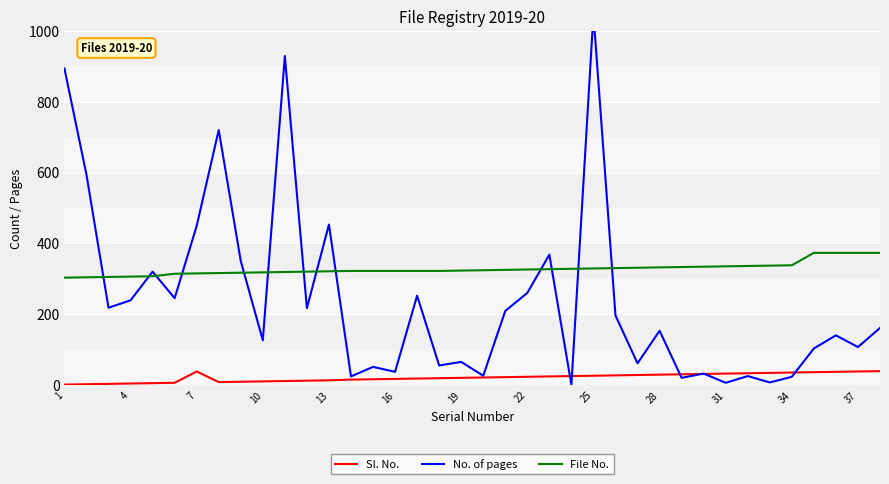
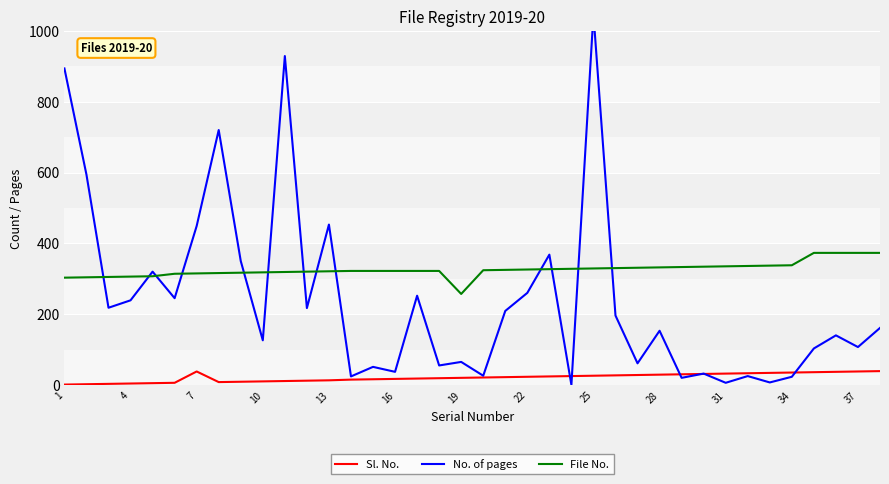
  {
    "Sl. No.": {
      "1": 0,
      "4": 0,
      "7": 40,
      "10": 10,
      "13": 10,
      "16": 20,
      "19": 20,
      "22": 20,
      "25": 30,
      "28": 30,
      "31": 30,
      "34": 40,
      "37": 40
    },
    "No. of pages": {
      "4": 240,
      "7": 450,
      "10": 130,
      "13": 450,
      "16": 40,
      "19": 70,
      "22": 260,
      "28": 150,
      "31": 10,
      "34": 20,
      "37": 110
    },
    "File No.": {
      "1": 300,
      "4": 310,
      "7": 320,
      "10": 320,
      "13": 320,
      "16": 320,
-     "19": 320,
+     "19": 260,
      "22": 330,
      "25": 330,
      "28": 330,
      "31": 340,
      "34": 340,
      "37": 370
    }
  }
